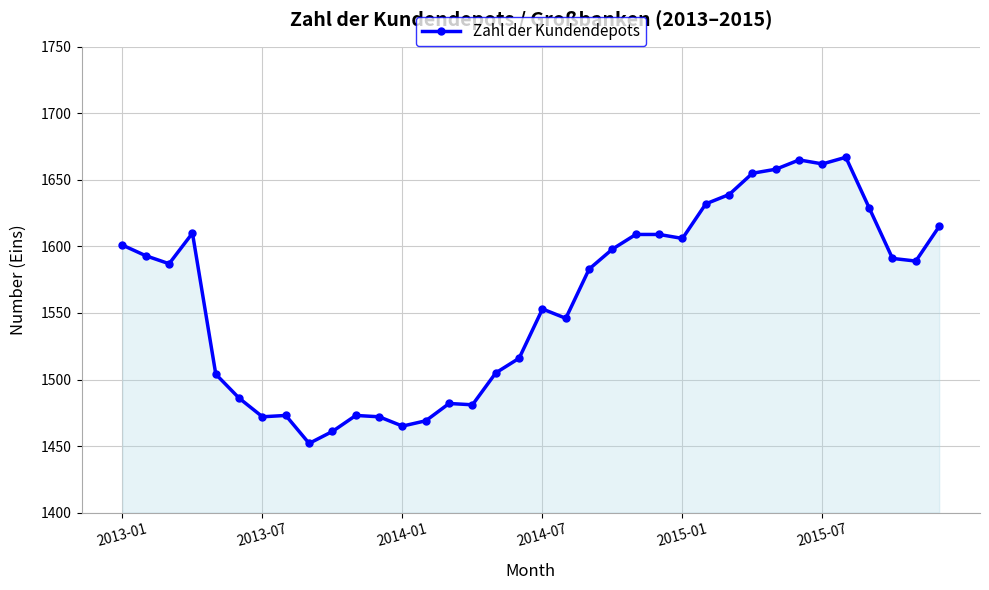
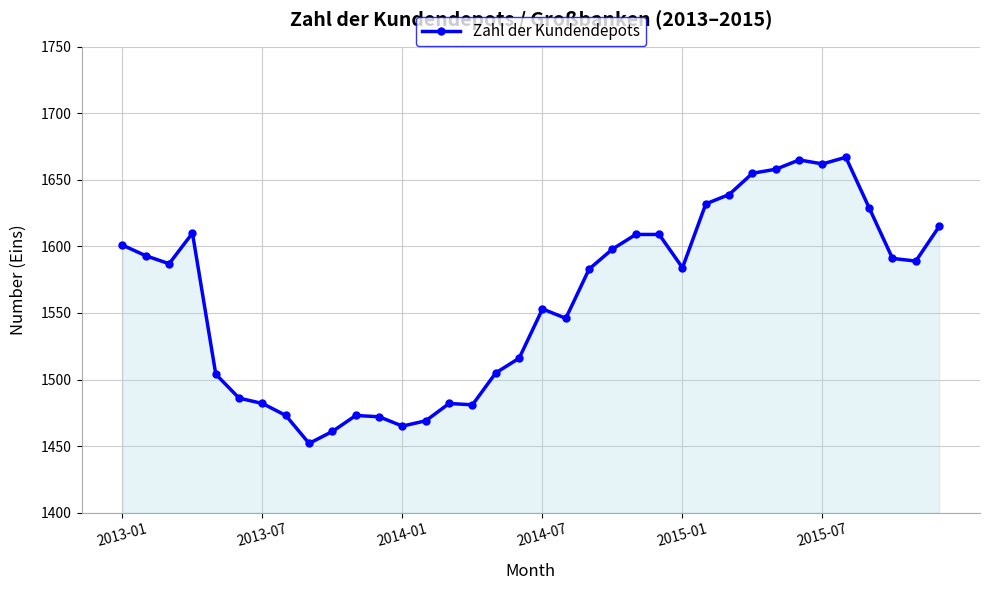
  {
    "2013-01": 1601,
-   "2013-07": 1472,
+   "2013-07": 1482,
    "2014-01": 1465,
    "2014-07": 1553,
-   "2015-01": 1606,
+   "2015-01": 1584,
    "2015-07": 1662
  }
